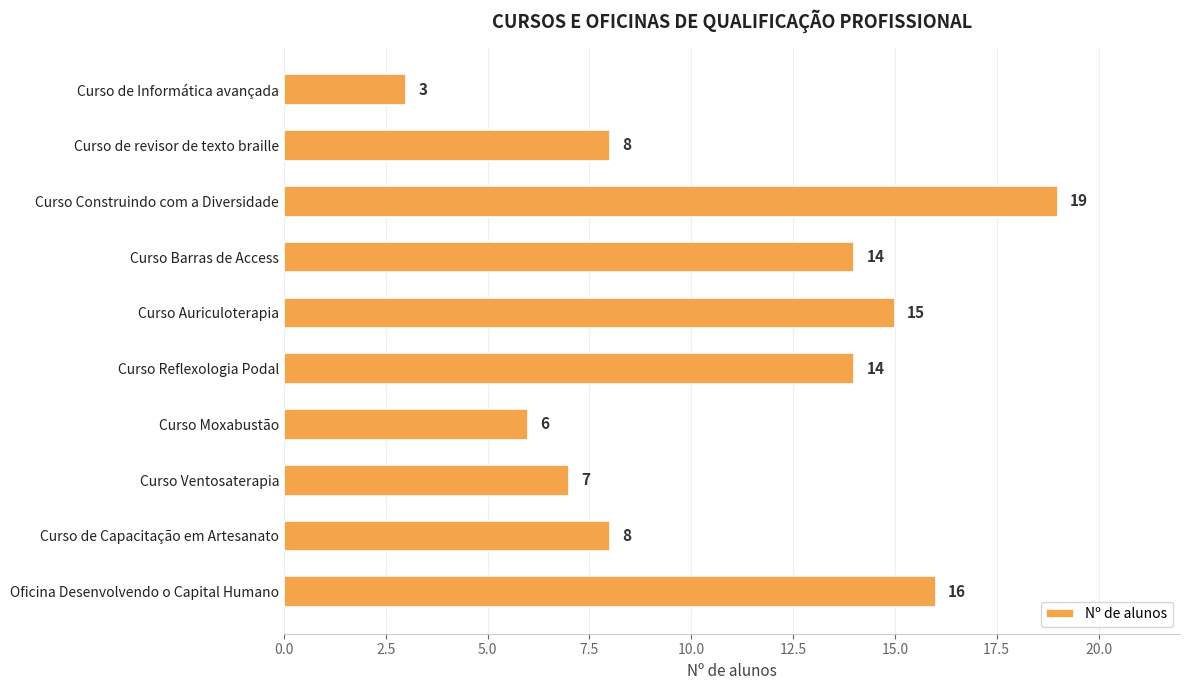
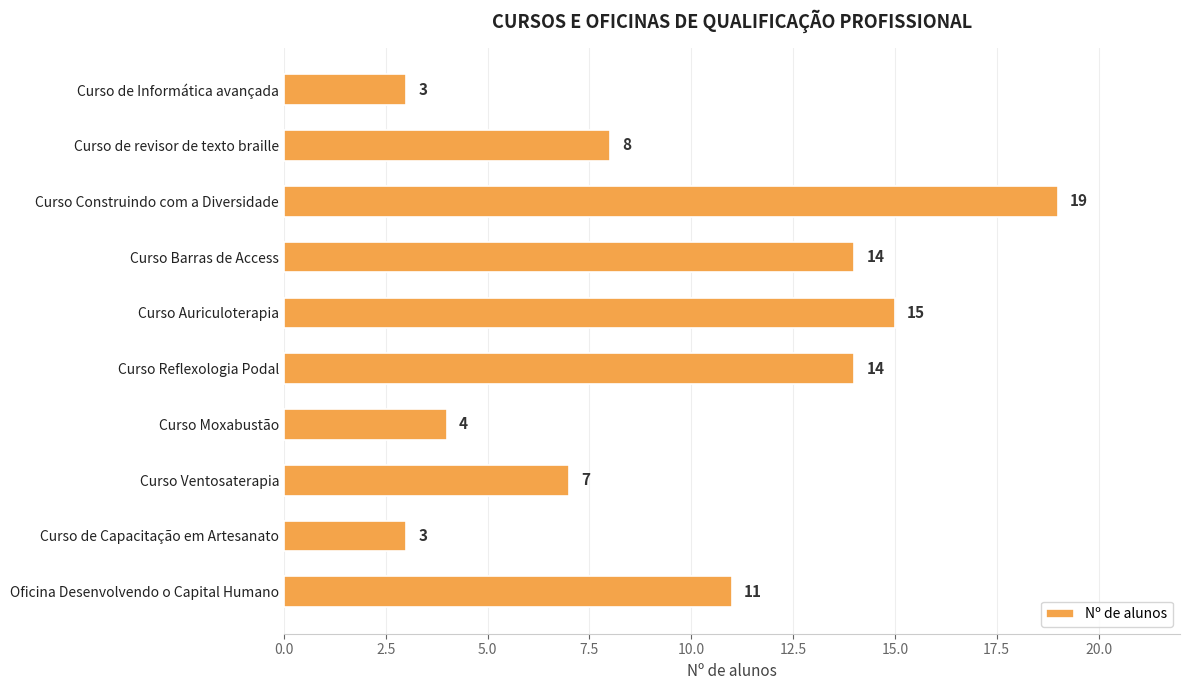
  {
    "Curso de Informática avançada": 3,
    "Curso de revisor de texto braille": 8,
    "Curso Construindo com a Diversidade": 19,
    "Curso Barras de Access": 14,
    "Curso Auriculoterapia": 15,
    "Curso Reflexologia Podal": 14,
-   "Curso Moxabustão": 6,
+   "Curso Moxabustão": 4,
    "Curso Ventosaterapia": 7,
-   "Curso de Capacitação em Artesanato": 8,
-   "Oficina Desenvolvendo o Capital Humano": 16
+   "Curso de Capacitação em Artesanato": 3,
+   "Oficina Desenvolvendo o Capital Humano": 11
  }
